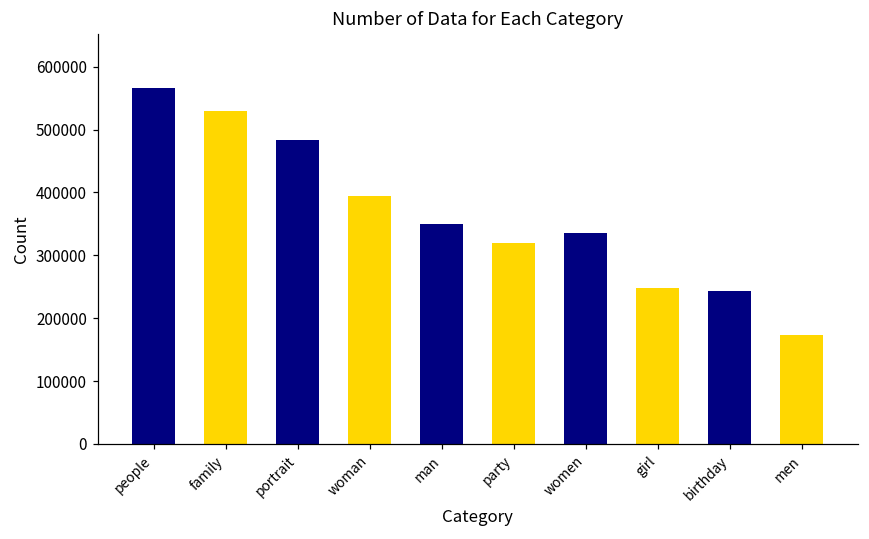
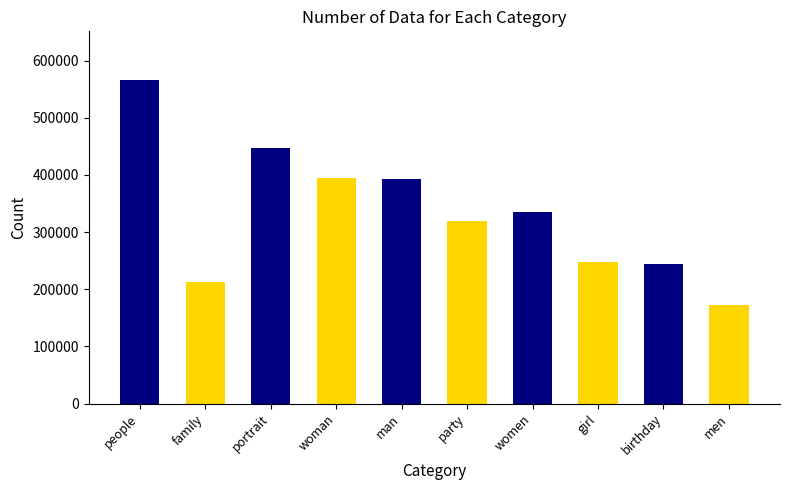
  {
    "people": 570000,
-   "family": 530000,
-   "portrait": 480000,
+   "family": 210000,
+   "portrait": 450000,
    "woman": 400000,
-   "man": 350000,
+   "man": 390000,
    "party": 320000,
    "women": 340000,
    "girl": 250000,
    "birthday": 240000,
    "men": 170000
  }
